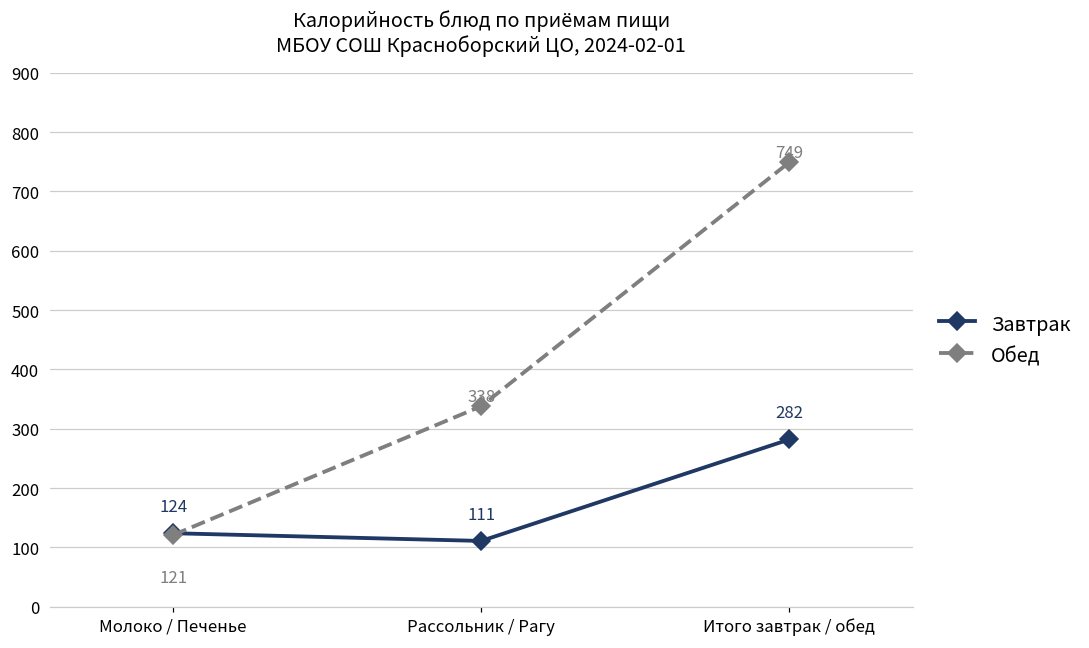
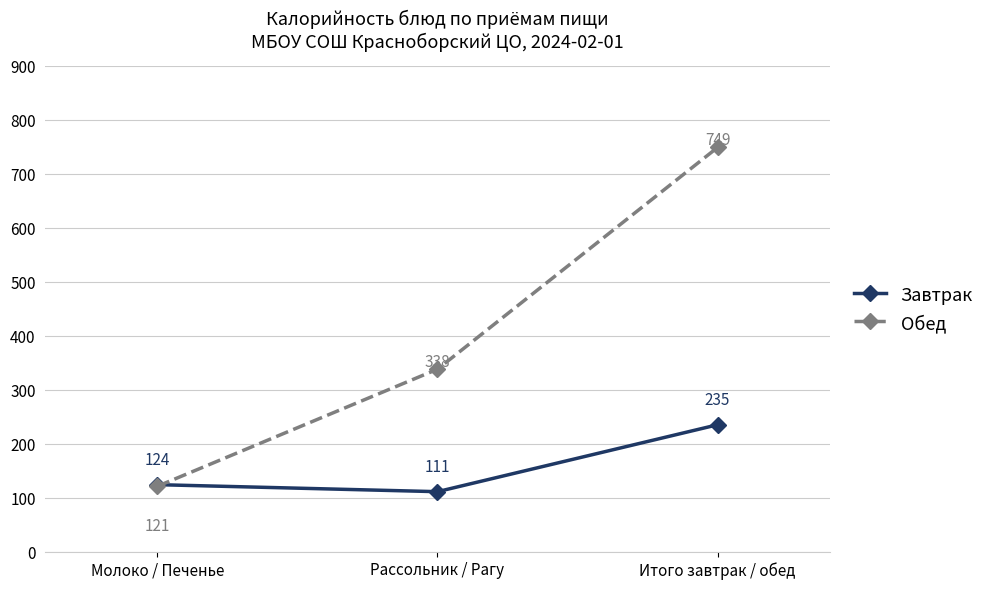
  {
    "Завтрак": {
      "Рассольник / Рагу": 111,
-     "Итого завтрак / обед": 282
+     "Итого завтрак / обед": 235
    },
    "Обед": {
      "Рассольник / Рагу": 338,
      "Итого завтрак / обед": 749
    }
  }
